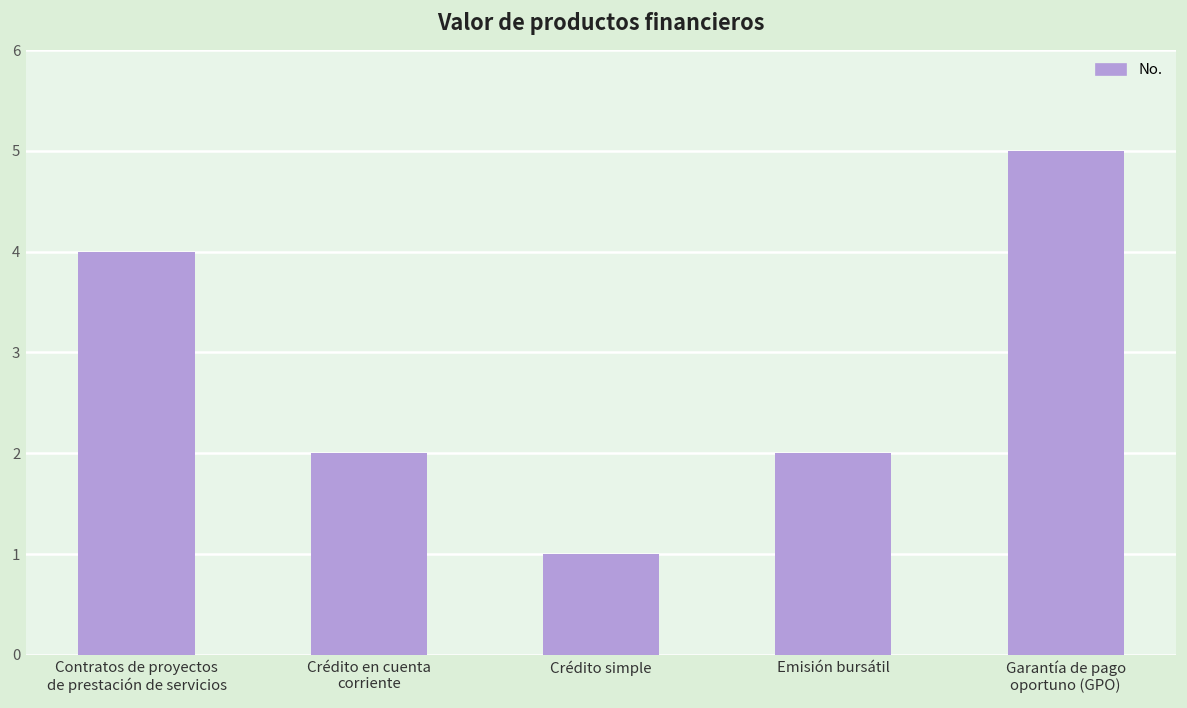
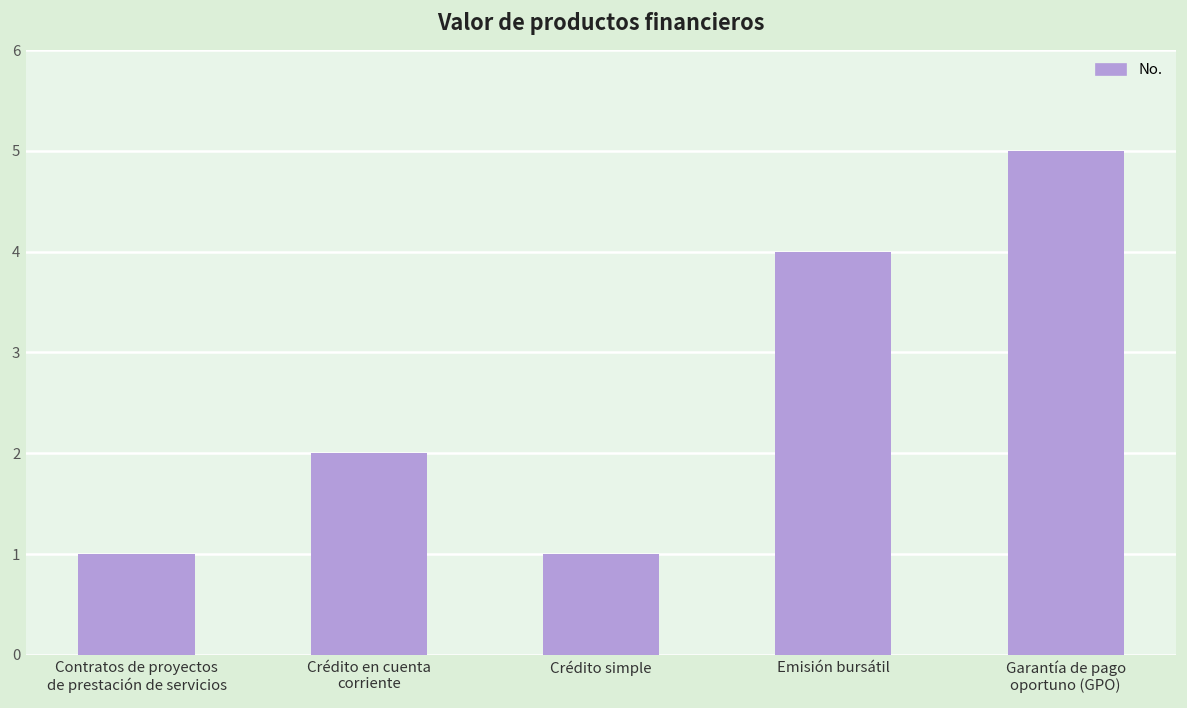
  {
-   "Contratos de proyectos de prestación de servicios": 4,
+   "Contratos de proyectos de prestación de servicios": 1,
    "Crédito en cuenta corriente": 2,
    "Crédito simple": 1,
-   "Emisión bursátil": 2,
+   "Emisión bursátil": 4,
    "Garantía de pago oportuno (GPO)": 5
  }
